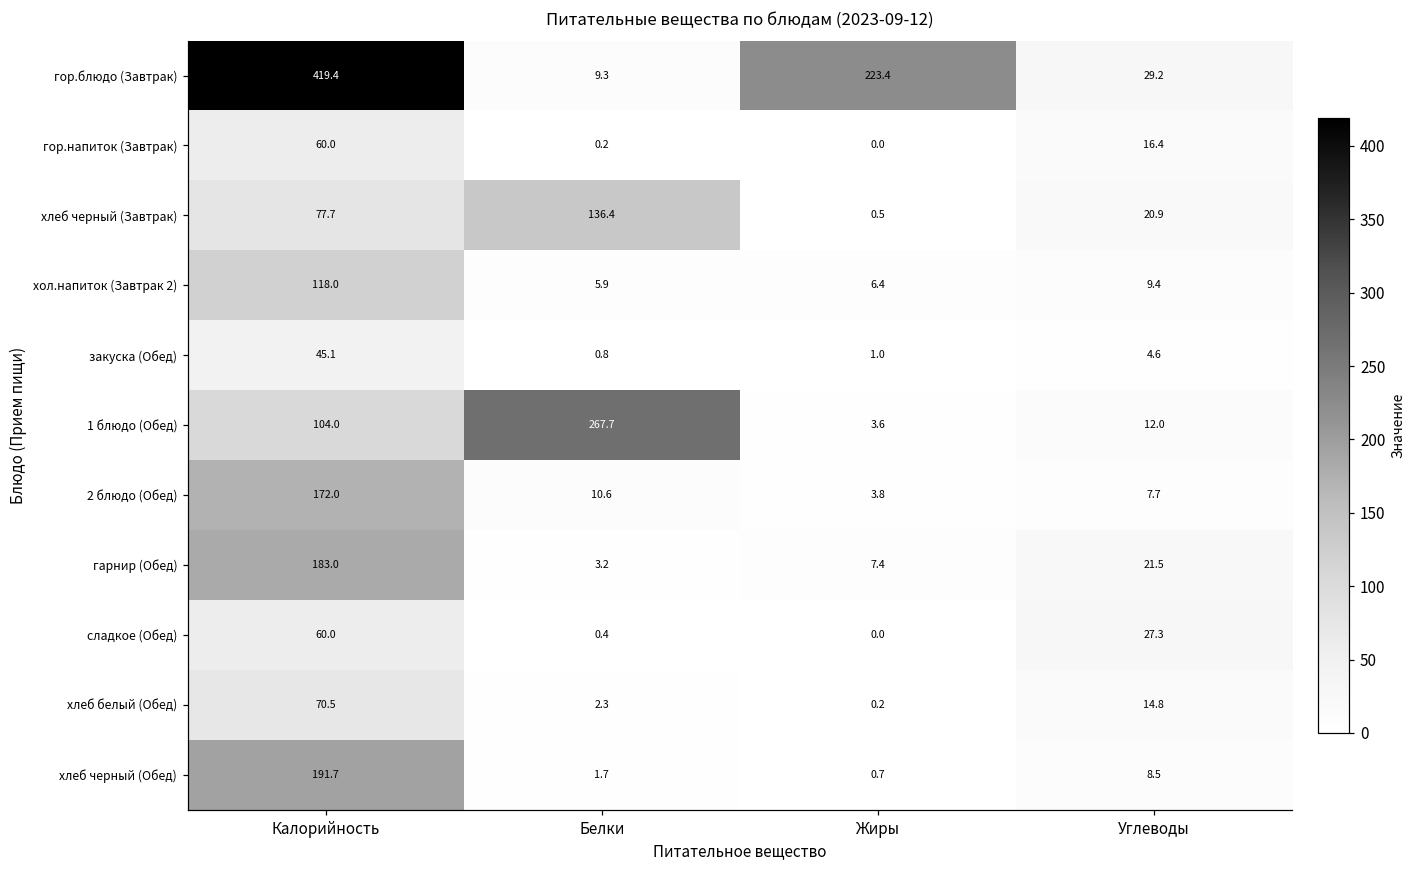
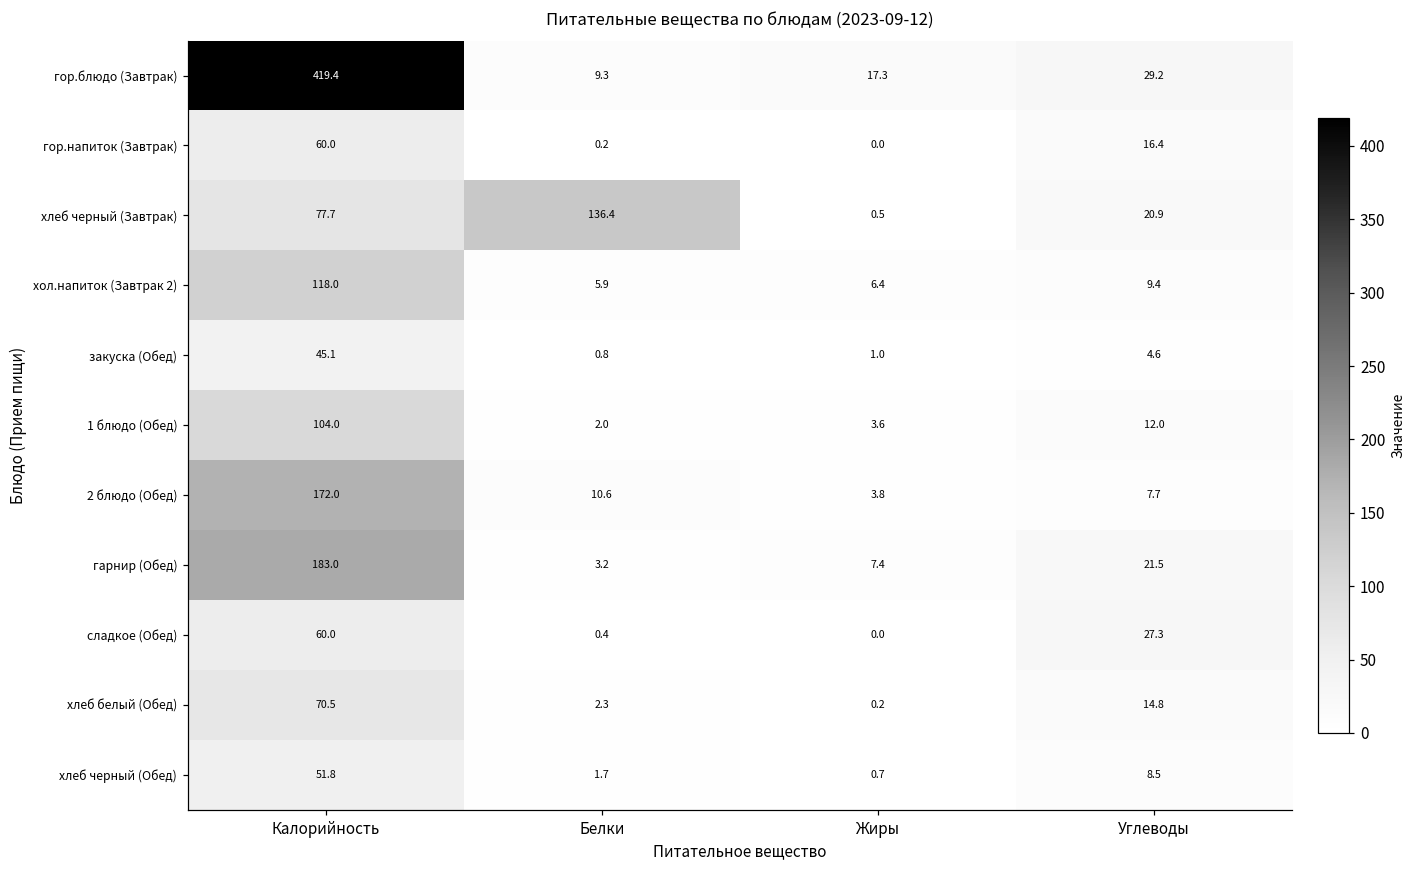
  {
    "гор.блюдо (Завтрак)": {
      "Калорийность": 419.4,
      "Белки": 9.3,
-     "Жиры": 223.4,
+     "Жиры": 17.3,
      "Углеводы": 29.2
    },
    "гор.напиток (Завтрак)": {
      "Калорийность": 60.0,
      "Белки": 0.2,
      "Жиры": 0.0,
      "Углеводы": 16.4
    },
    "хлеб черный (Завтрак)": {
      "Калорийность": 77.7,
      "Белки": 136.4,
      "Жиры": 0.5,
      "Углеводы": 20.9
    },
    "хол.напиток (Завтрак 2)": {
      "Калорийность": 118.0,
      "Белки": 5.9,
      "Жиры": 6.4,
      "Углеводы": 9.4
    },
    "закуска (Обед)": {
      "Калорийность": 45.1,
      "Белки": 0.8,
      "Жиры": 1.0,
      "Углеводы": 4.6
    },
    "1 блюдо (Обед)": {
      "Калорийность": 104.0,
-     "Белки": 267.7,
+     "Белки": 2.0,
      "Жиры": 3.6,
      "Углеводы": 12.0
    },
    "2 блюдо (Обед)": {
      "Калорийность": 172.0,
      "Белки": 10.6,
      "Жиры": 3.8,
      "Углеводы": 7.7
    },
    "гарнир (Обед)": {
      "Калорийность": 183.0,
      "Белки": 3.2,
      "Жиры": 7.4,
      "Углеводы": 21.5
    },
    "сладкое (Обед)": {
      "Калорийность": 60.0,
      "Белки": 0.4,
      "Жиры": 0.0,
      "Углеводы": 27.3
    },
    "хлеб белый (Обед)": {
      "Калорийность": 70.5,
      "Белки": 2.3,
      "Жиры": 0.2,
      "Углеводы": 14.8
    },
    "хлеб черный (Обед)": {
-     "Калорийность": 191.7,
+     "Калорийность": 51.8,
      "Белки": 1.7,
      "Жиры": 0.7,
      "Углеводы": 8.5
    }
  }
